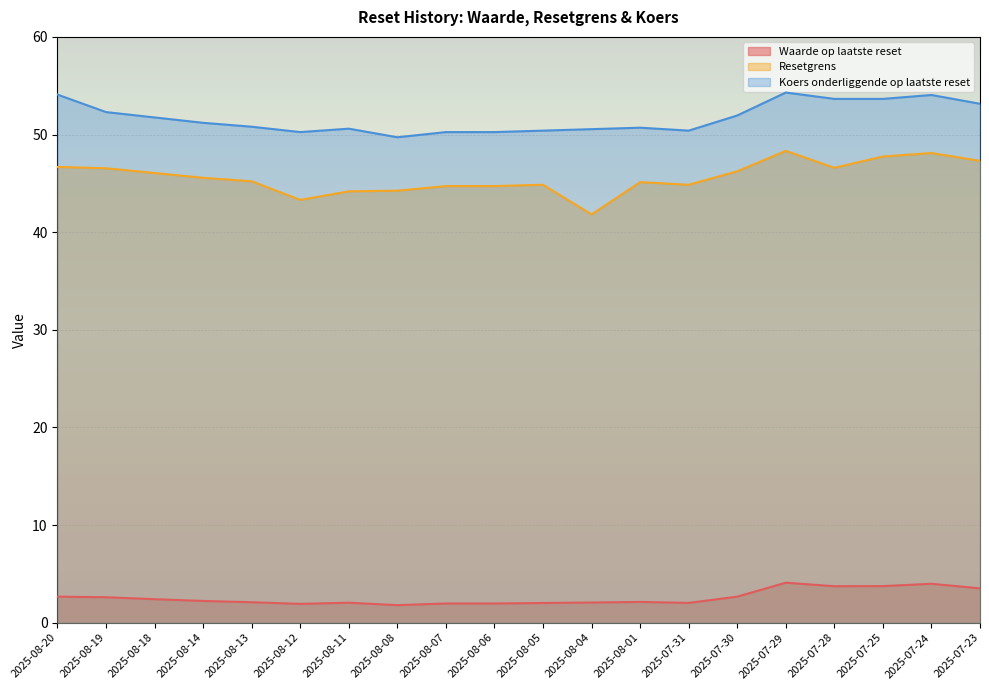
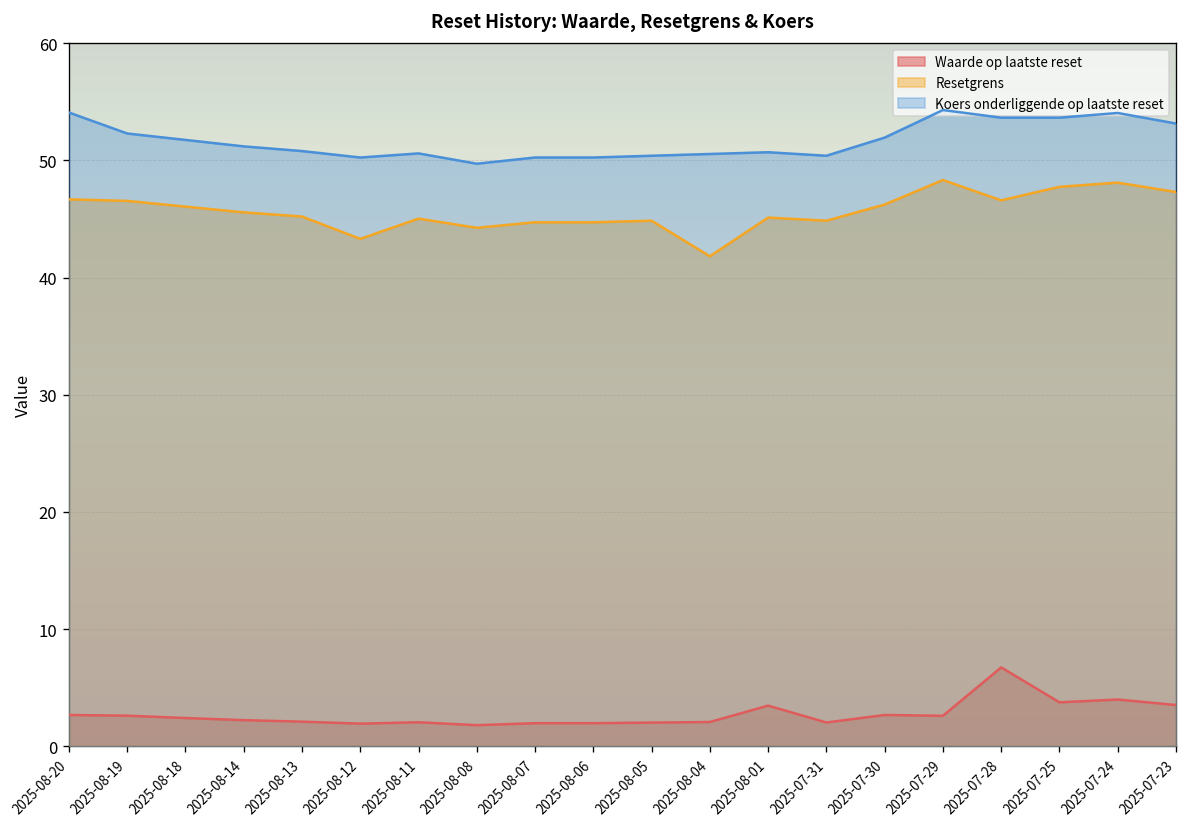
  {
    "Waarde op laatste reset": {
      "2025-08-20": 3,
      "2025-08-19": 3,
      "2025-08-18": 2,
      "2025-08-14": 2,
      "2025-08-13": 2,
      "2025-08-12": 2,
      "2025-08-11": 2,
      "2025-08-08": 2,
      "2025-08-07": 2,
      "2025-08-06": 2,
      "2025-08-05": 2,
      "2025-08-04": 2,
-     "2025-08-01": 2,
+     "2025-08-01": 3,
      "2025-07-31": 2,
      "2025-07-30": 3,
-     "2025-07-29": 4,
-     "2025-07-28": 4,
+     "2025-07-29": 3,
+     "2025-07-28": 7,
      "2025-07-25": 4,
      "2025-07-24": 4,
      "2025-07-23": 4
    },
    "Resetgrens": {
      "2025-08-20": 47,
      "2025-08-19": 47,
      "2025-08-18": 46,
      "2025-08-14": 46,
      "2025-08-13": 45,
      "2025-08-12": 43,
-     "2025-08-11": 44,
+     "2025-08-11": 45,
      "2025-08-08": 44,
      "2025-08-07": 45,
      "2025-08-06": 45,
      "2025-08-05": 45,
      "2025-08-04": 42,
      "2025-08-01": 45,
      "2025-07-31": 45,
      "2025-07-30": 46,
      "2025-07-29": 48,
      "2025-07-28": 47,
      "2025-07-25": 48,
      "2025-07-24": 48,
      "2025-07-23": 47
    },
    "Koers onderliggende op laatste reset": {
      "2025-08-20": 54,
      "2025-08-19": 52,
      "2025-08-18": 52,
      "2025-08-14": 51,
      "2025-08-13": 51,
      "2025-08-12": 50,
      "2025-08-11": 51,
      "2025-08-08": 50,
      "2025-08-07": 50,
      "2025-08-06": 50,
      "2025-08-05": 50,
      "2025-08-04": 51,
      "2025-08-01": 51,
      "2025-07-31": 50,
      "2025-07-30": 52,
      "2025-07-29": 54,
      "2025-07-28": 54,
      "2025-07-25": 54,
      "2025-07-24": 54,
      "2025-07-23": 53
    }
  }
